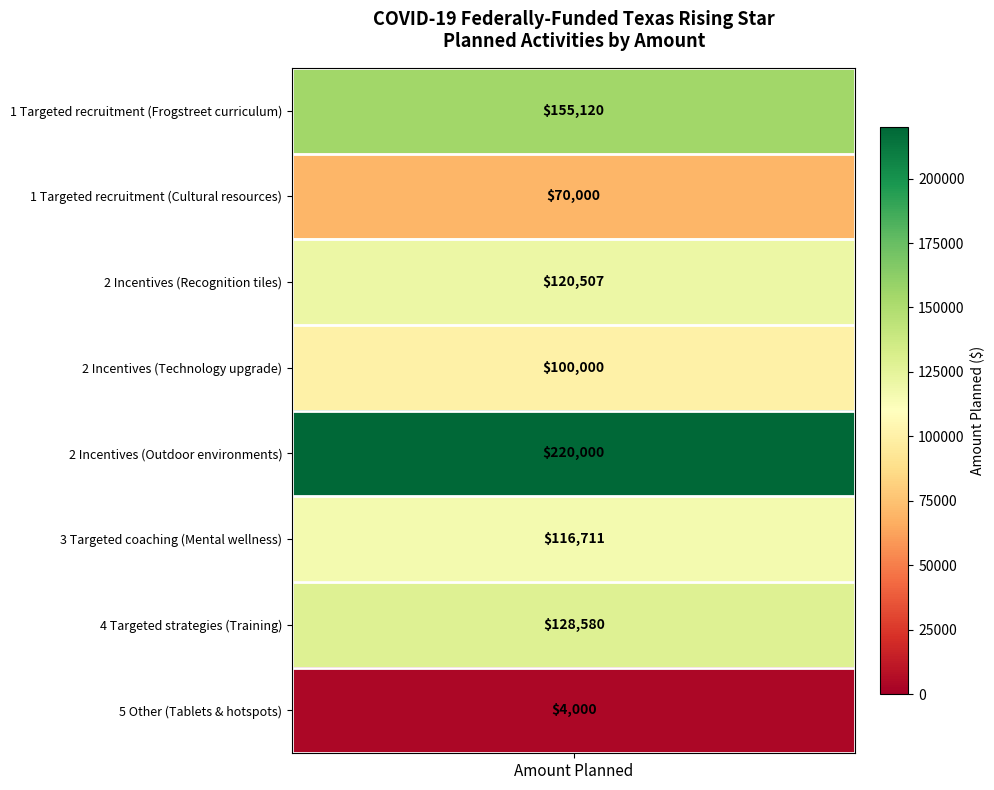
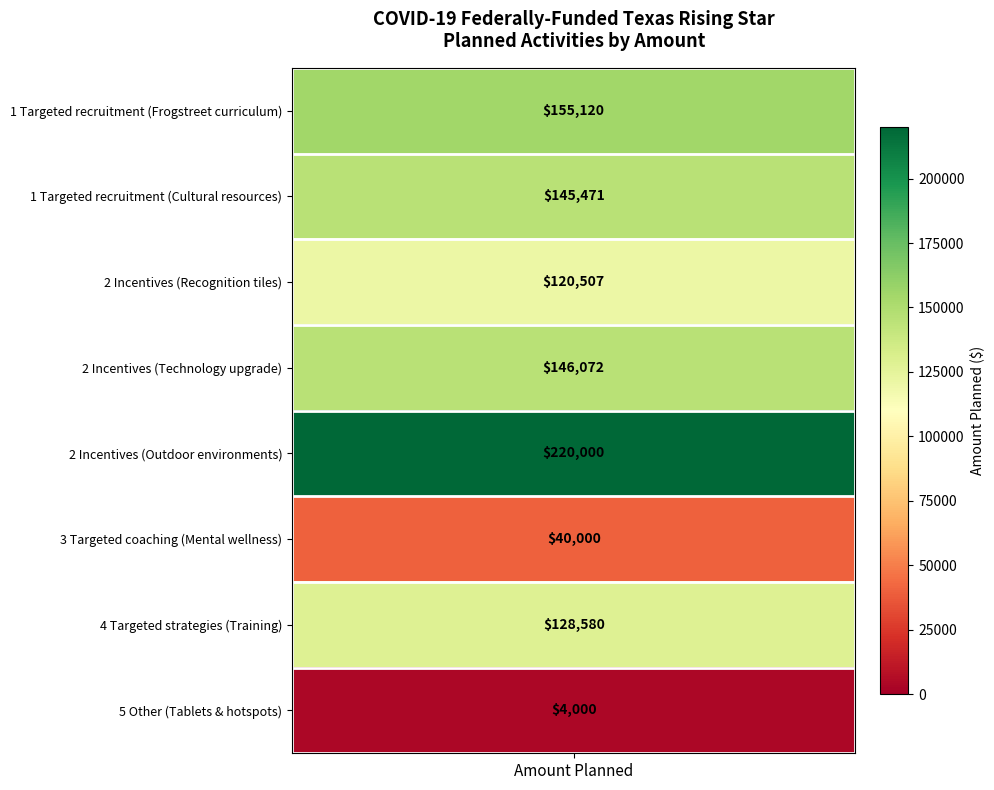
  {
    "1 Targeted recruitment (Frogstreet curriculum)": {
      "Amount Planned": "$155,120"
    },
    "1 Targeted recruitment (Cultural resources)": {
-     "Amount Planned": "$70,000"
+     "Amount Planned": "$145,471"
    },
    "2 Incentives (Recognition tiles)": {
      "Amount Planned": "$120,507"
    },
    "2 Incentives (Technology upgrade)": {
-     "Amount Planned": "$100,000"
+     "Amount Planned": "$146,072"
    },
    "2 Incentives (Outdoor environments)": {
      "Amount Planned": "$220,000"
    },
    "3 Targeted coaching (Mental wellness)": {
-     "Amount Planned": "$116,711"
+     "Amount Planned": "$40,000"
    },
    "4 Targeted strategies (Training)": {
      "Amount Planned": "$128,580"
    },
    "5 Other (Tablets & hotspots)": {
      "Amount Planned": "$4,000"
    }
  }
